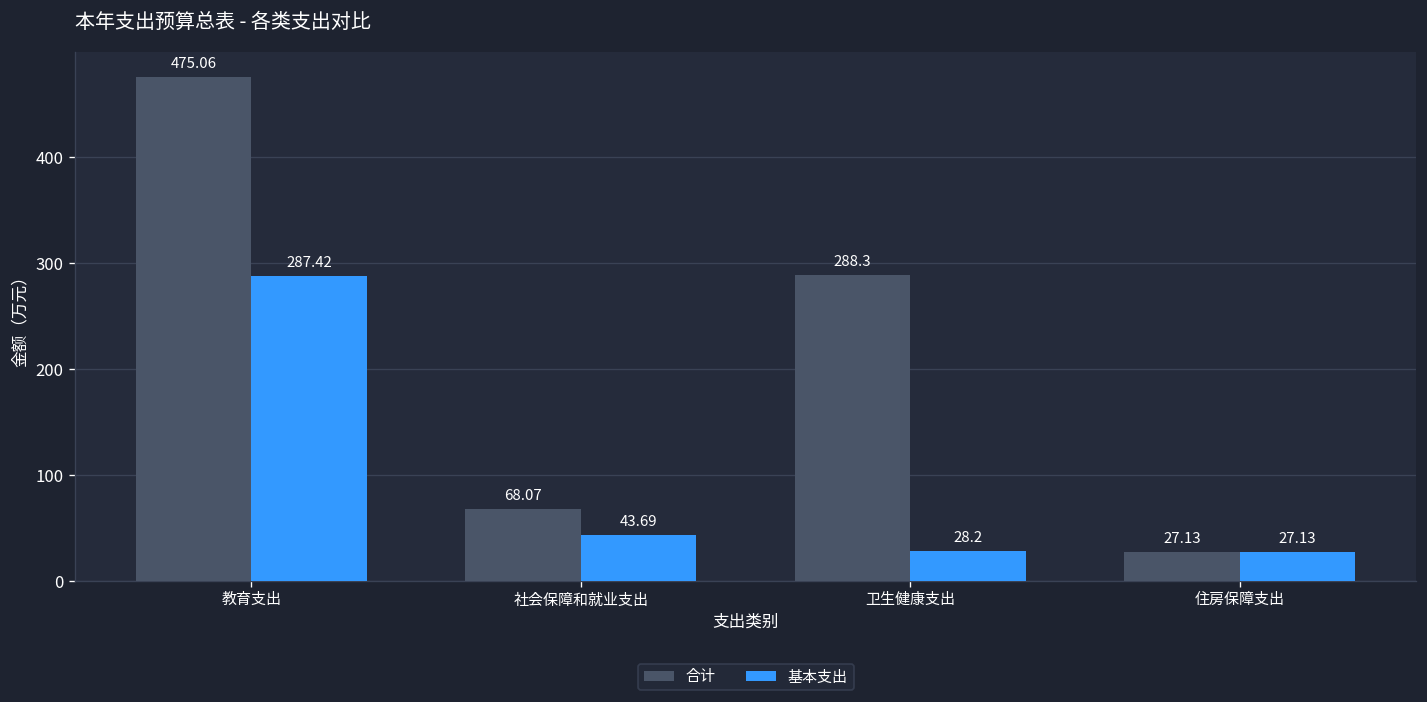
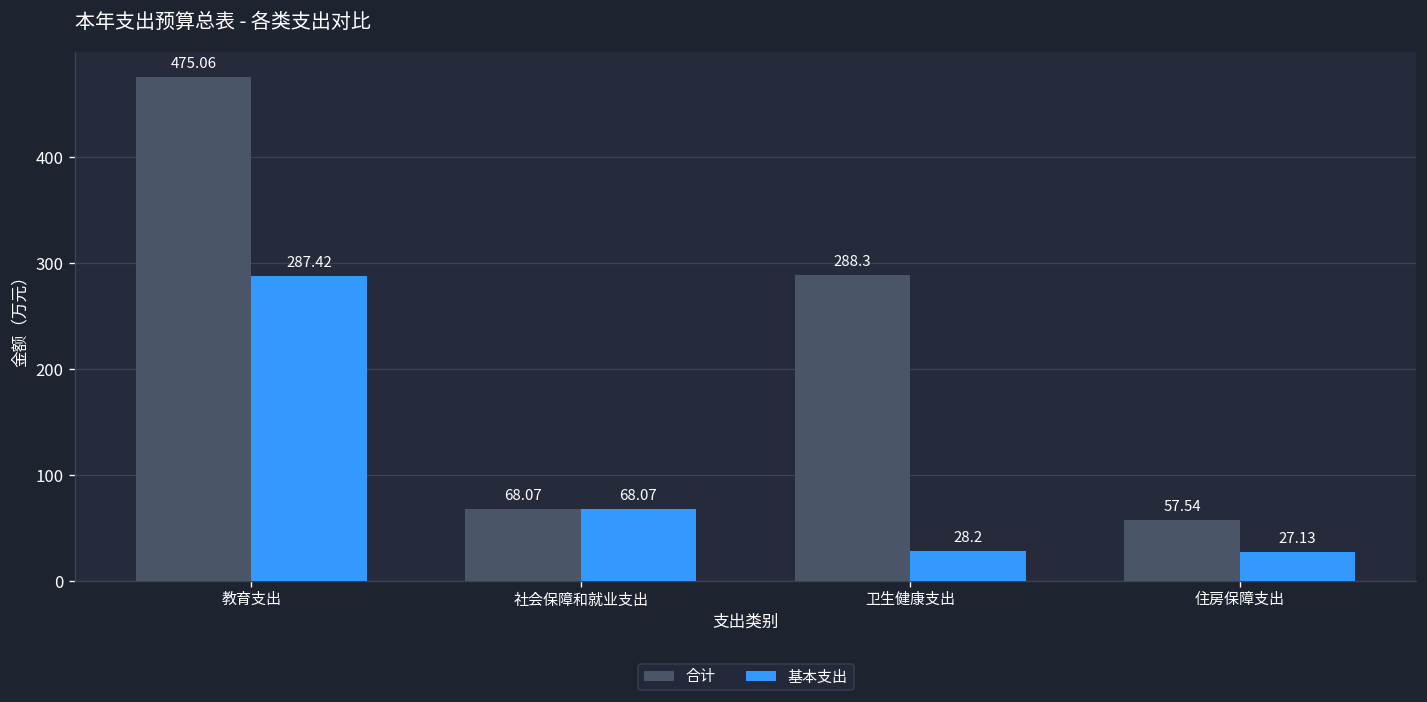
  {
    "合计": {
      "教育支出": 475.06,
      "社会保障和就业支出": 68.07,
      "卫生健康支出": 288.3,
-     "住房保障支出": 27.13
+     "住房保障支出": 57.54
    },
    "基本支出": {
      "教育支出": 287.42,
-     "社会保障和就业支出": 43.69,
+     "社会保障和就业支出": 68.07,
      "卫生健康支出": 28.2,
      "住房保障支出": 27.13
    }
  }
